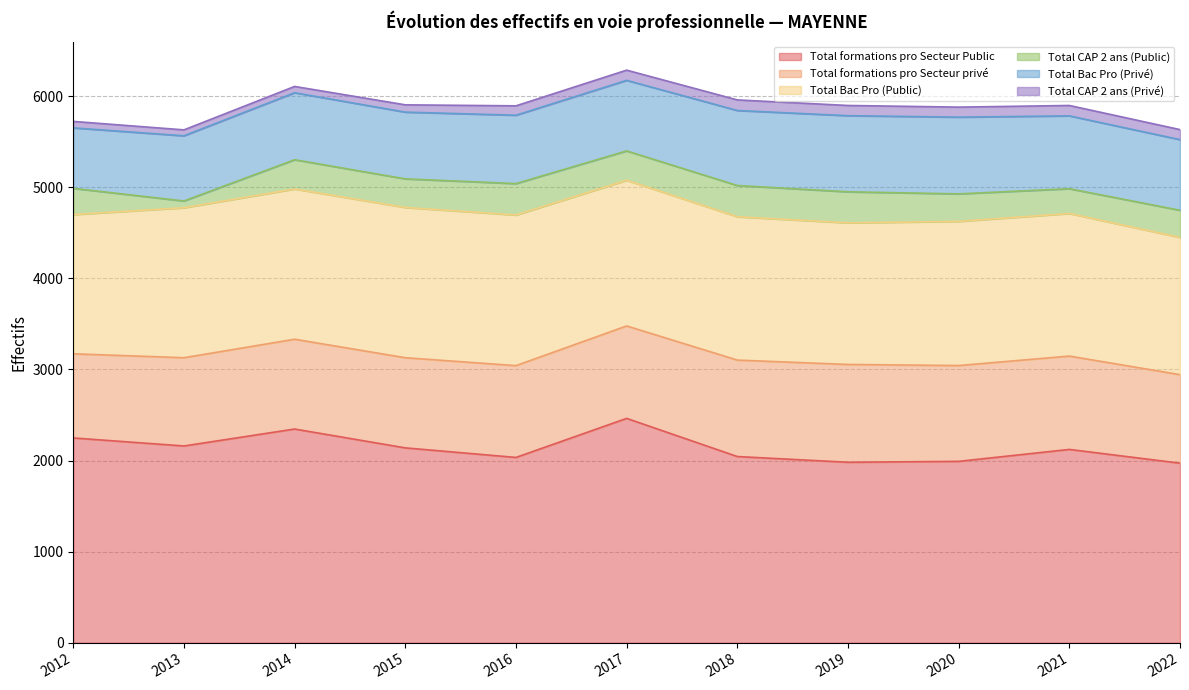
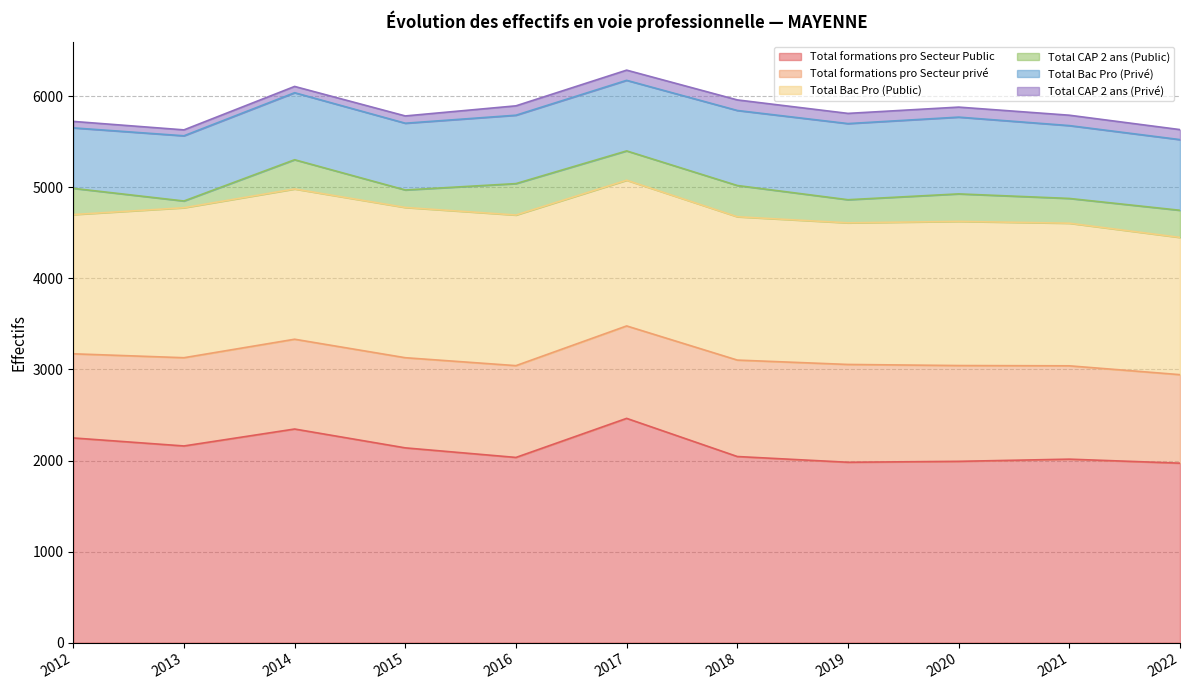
  {
    "Total formations pro Secteur Public": {
      "2012": 2200,
      "2013": 2200,
      "2014": 2300,
      "2015": 2100,
      "2016": 2000,
      "2017": 2500,
      "2018": 2000,
      "2019": 2000,
      "2020": 2000,
-     "2021": 2100,
+     "2021": 2000,
      "2022": 2000
    },
    "Total CAP 2 ans (Public)": {
      "2012": 300,
      "2013": 100,
      "2014": 300,
-     "2015": 300,
+     "2015": 200,
      "2016": 300,
      "2017": 300,
      "2018": 300,
-     "2019": 340,
+     "2019": 250,
      "2020": 300,
      "2021": 300,
      "2022": 300
    }
  }
